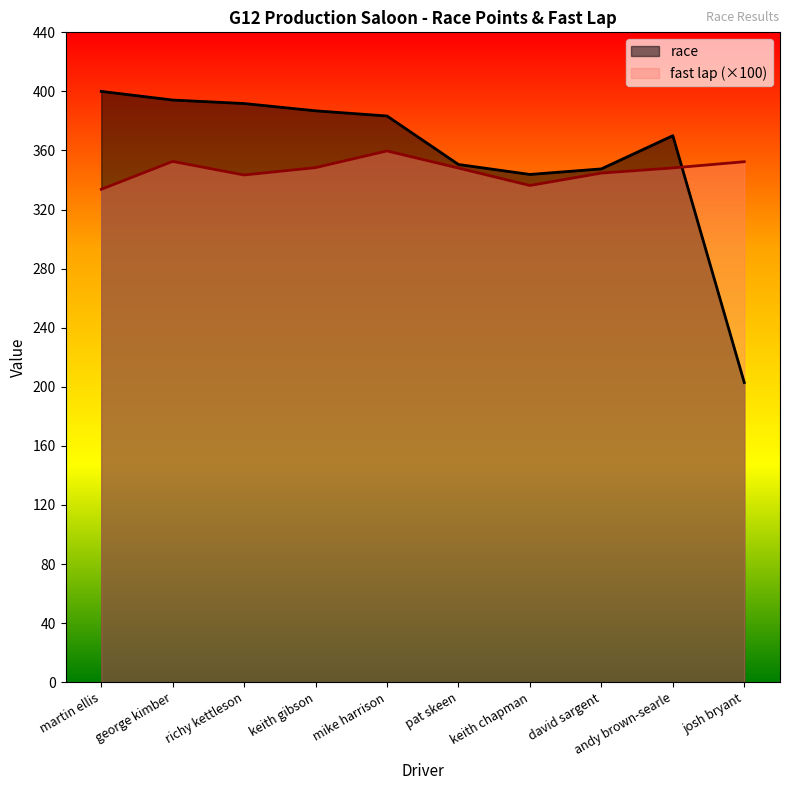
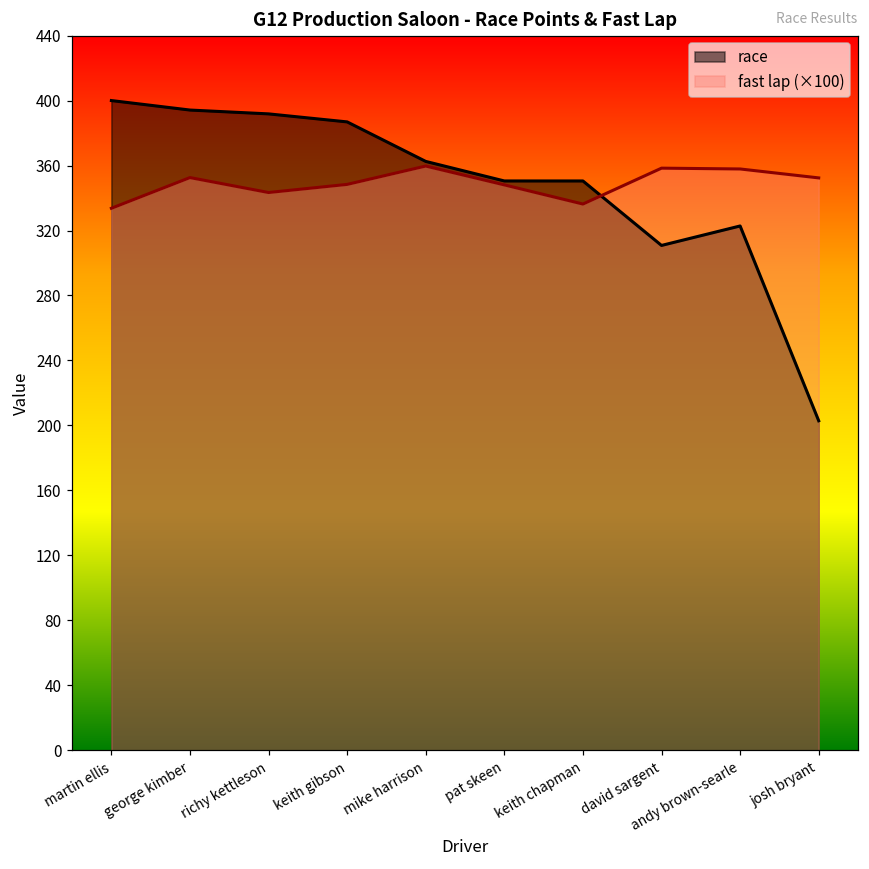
  {
    "race": {
      "martin ellis": 400,
      "george kimber": 394,
      "richy kettleson": 392,
      "keith gibson": 387,
-     "mike harrison": 384,
+     "mike harrison": 363,
      "pat skeen": 351,
-     "keith chapman": 344,
-     "david sargent": 348,
-     "andy brown-searle": 370,
+     "keith chapman": 351,
+     "david sargent": 311,
+     "andy brown-searle": 323,
      "josh bryant": 203
    },
    "fast lap (×100)": {
      "martin ellis": 334,
      "george kimber": 353,
      "richy kettleson": 344,
      "keith gibson": 349,
      "mike harrison": 360,
      "pat skeen": 348,
      "keith chapman": 337,
-     "david sargent": 345,
-     "andy brown-searle": 348,
+     "david sargent": 359,
+     "andy brown-searle": 358,
      "josh bryant": 353
    }
  }
